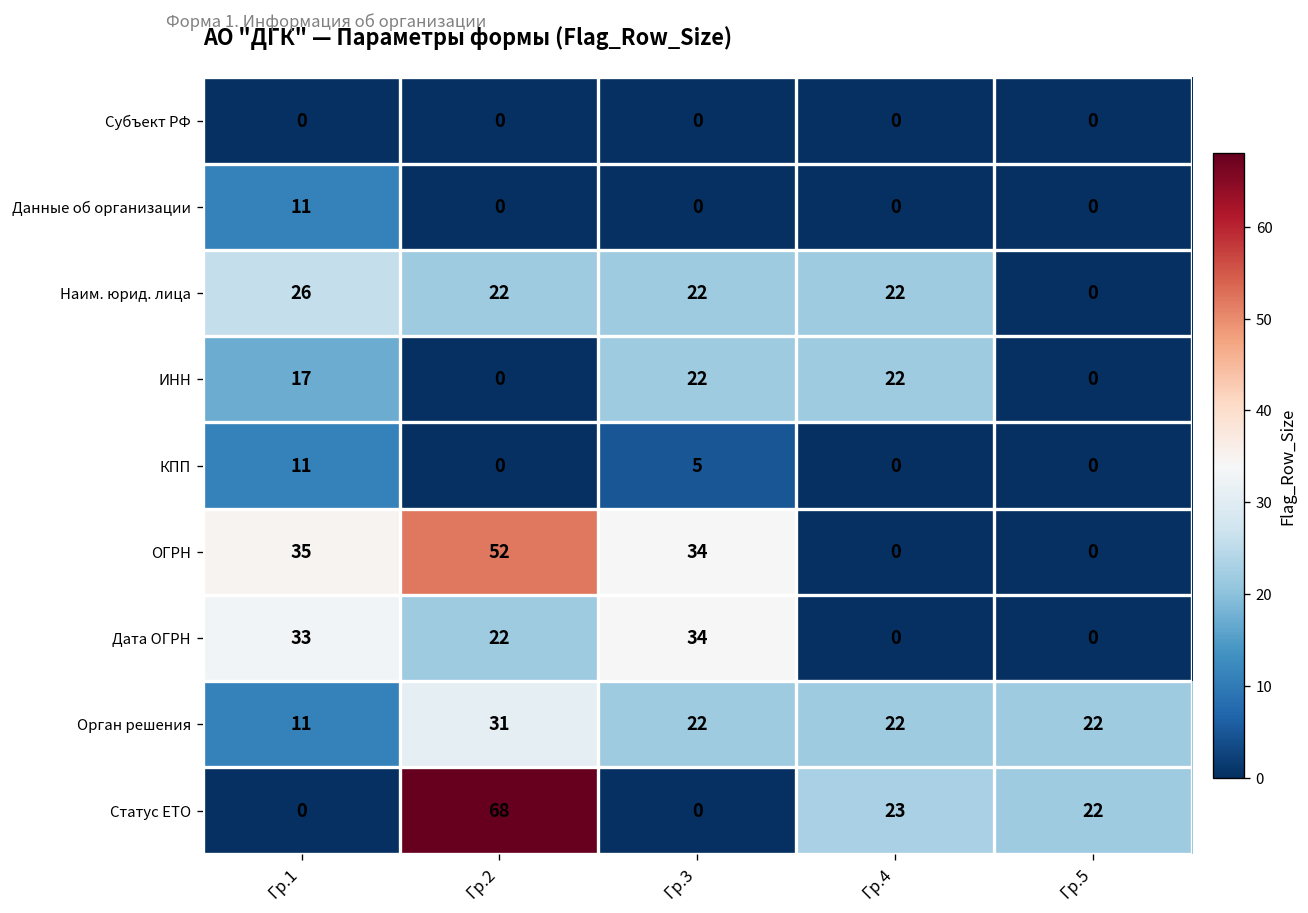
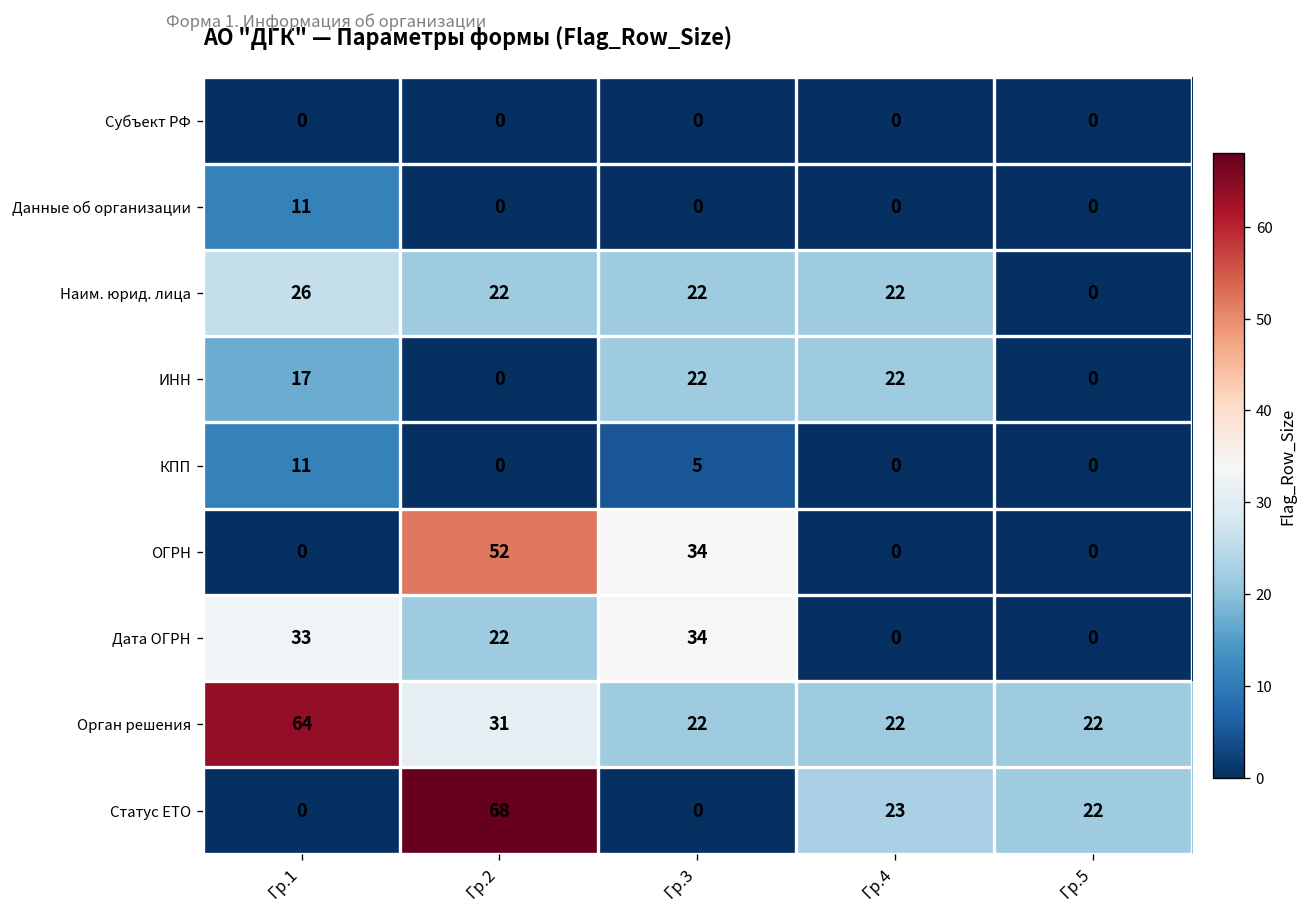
  {
    "Субъект РФ": {
      "Гр.1": 0,
      "Гр.2": 0,
      "Гр.3": 0,
      "Гр.4": 0,
      "Гр.5": 0
    },
    "Данные об организации": {
      "Гр.1": 11,
      "Гр.2": 0,
      "Гр.3": 0,
      "Гр.4": 0,
      "Гр.5": 0
    },
    "Наим. юрид. лица": {
      "Гр.1": 26,
      "Гр.2": 22,
      "Гр.3": 22,
      "Гр.4": 22,
      "Гр.5": 0
    },
    "ИНН": {
      "Гр.1": 17,
      "Гр.2": 0,
      "Гр.3": 22,
      "Гр.4": 22,
      "Гр.5": 0
    },
    "КПП": {
      "Гр.1": 11,
      "Гр.2": 0,
      "Гр.3": 5,
      "Гр.4": 0,
      "Гр.5": 0
    },
    "ОГРН": {
-     "Гр.1": 35,
+     "Гр.1": 0,
      "Гр.2": 52,
      "Гр.3": 34,
      "Гр.4": 0,
      "Гр.5": 0
    },
    "Дата ОГРН": {
      "Гр.1": 33,
      "Гр.2": 22,
      "Гр.3": 34,
      "Гр.4": 0,
      "Гр.5": 0
    },
    "Орган решения": {
-     "Гр.1": 11,
+     "Гр.1": 64,
      "Гр.2": 31,
      "Гр.3": 22,
      "Гр.4": 22,
      "Гр.5": 22
    },
    "Статус ЕТО": {
      "Гр.1": 0,
      "Гр.2": 68,
      "Гр.3": 0,
      "Гр.4": 23,
      "Гр.5": 22
    }
  }
